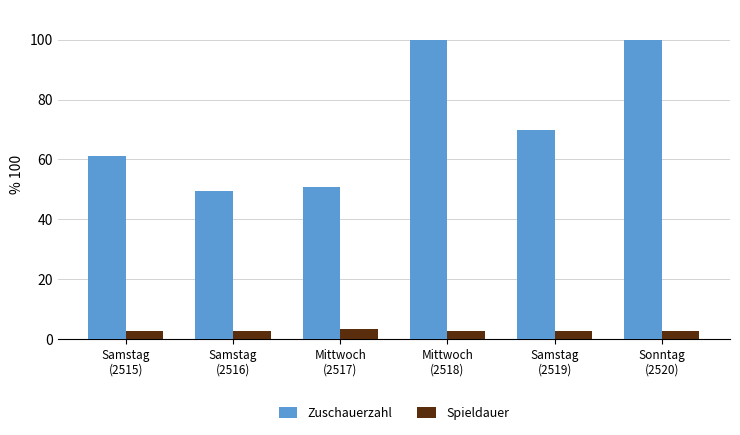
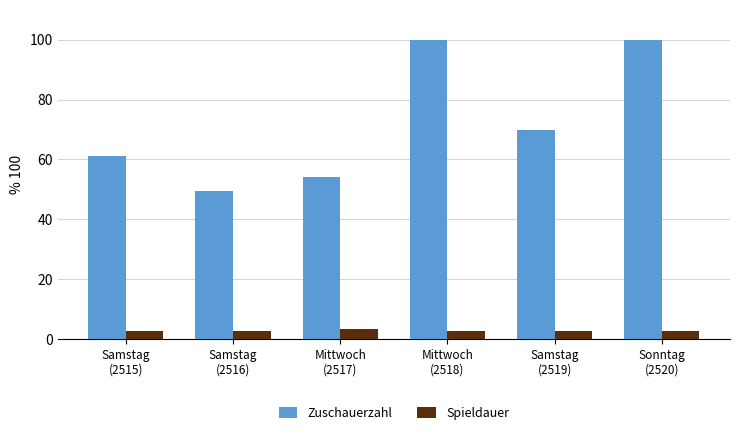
  {
    "Zuschauerzahl": {
      "Samstag (2515)": 61,
      "Samstag (2516)": 50,
-     "Mittwoch (2517)": 51,
+     "Mittwoch (2517)": 54,
      "Mittwoch (2518)": 100,
      "Samstag (2519)": 70,
      "Sonntag (2520)": 100
    },
    "Spieldauer": {
      "Samstag (2515)": 3,
      "Samstag (2516)": 3,
      "Mittwoch (2517)": 3,
      "Mittwoch (2518)": 3,
      "Samstag (2519)": 3,
      "Sonntag (2520)": 3
    }
  }
